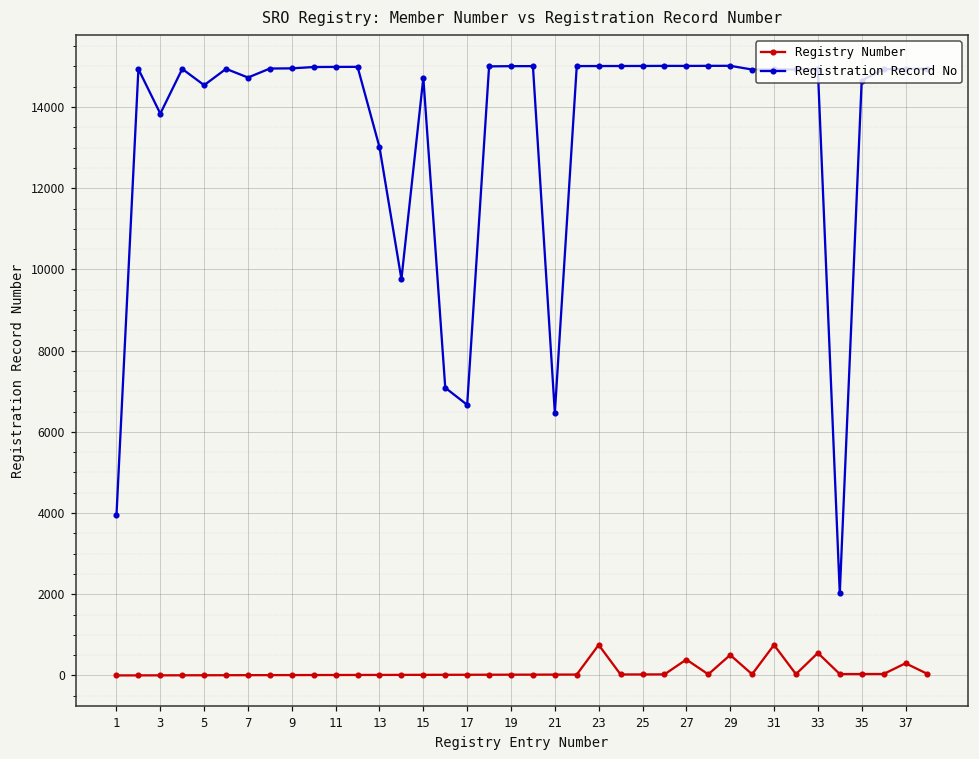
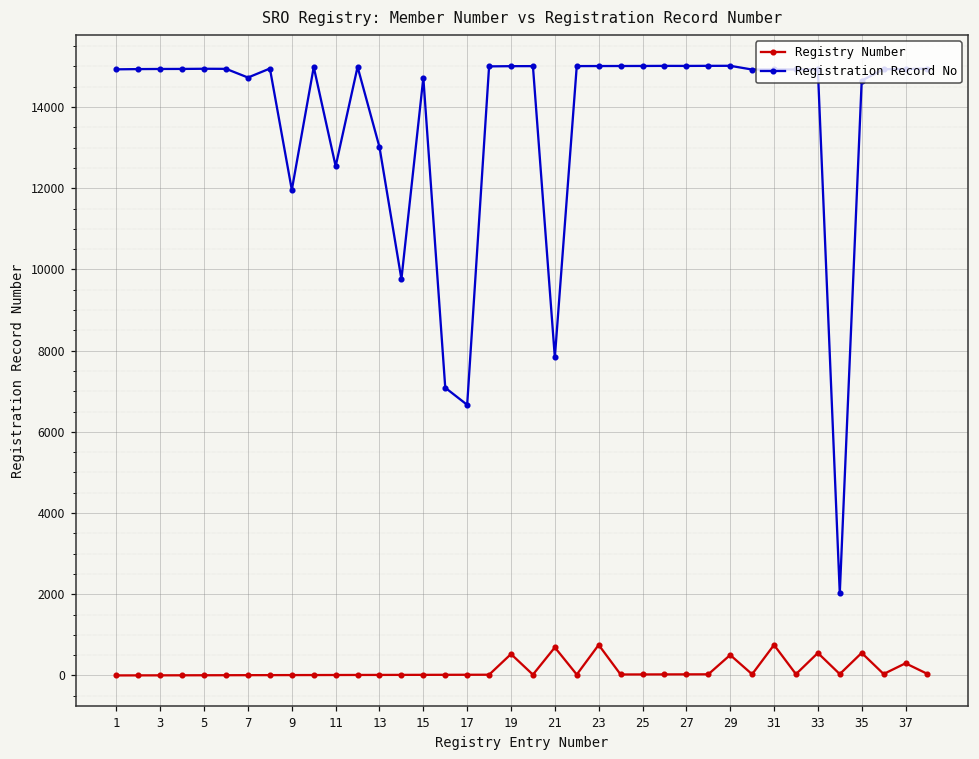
  {
    "Registry Number": {
      "1": 0,
      "3": 0,
      "5": 0,
      "7": 0,
      "9": 0,
      "11": 0,
      "13": 0,
      "15": 0,
      "17": 0,
-     "19": 0,
-     "21": 0,
+     "19": 500,
+     "21": 700,
      "23": 800,
      "25": 0,
-     "27": 400,
+     "27": 0,
      "29": 500,
      "31": 800,
      "33": 600,
-     "35": 0,
+     "35": 600,
      "37": 300
    },
    "Registration Record No": {
-     "1": 3900,
-     "3": 13800,
-     "5": 14500,
+     "1": 14900,
+     "3": 14900,
+     "5": 14900,
      "7": 14700,
-     "9": 15000,
-     "11": 15000,
+     "9": 12000,
+     "11": 12500,
      "13": 13000,
      "15": 14700,
      "17": 6700,
      "19": 15000,
-     "21": 6500,
+     "21": 7800,
      "23": 15000,
      "25": 15000,
      "27": 15000,
      "29": 15000,
      "35": 14700
    }
  }
